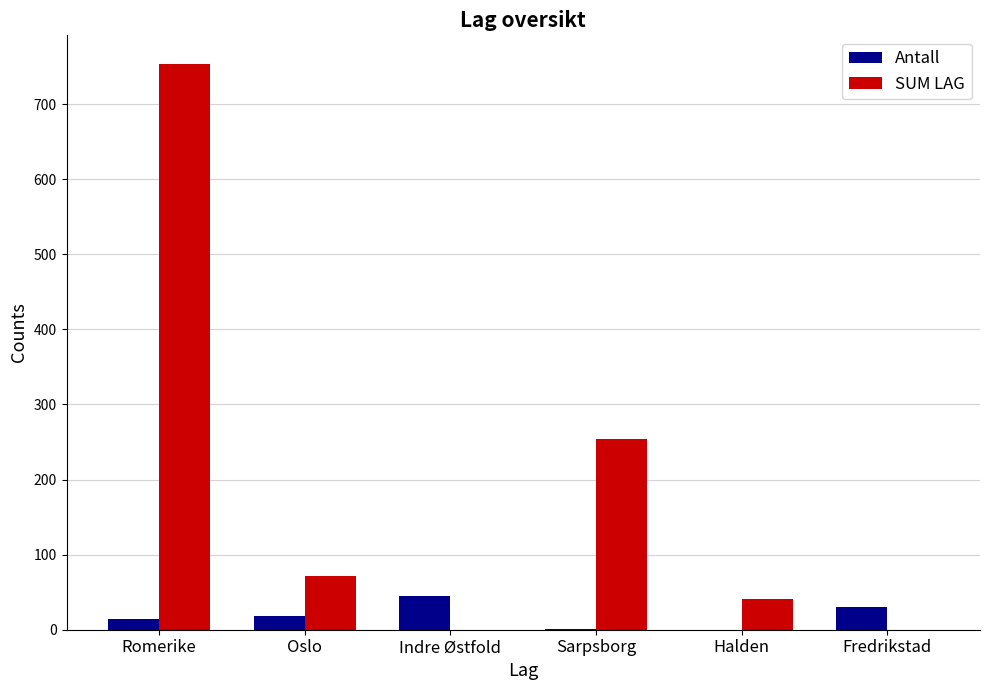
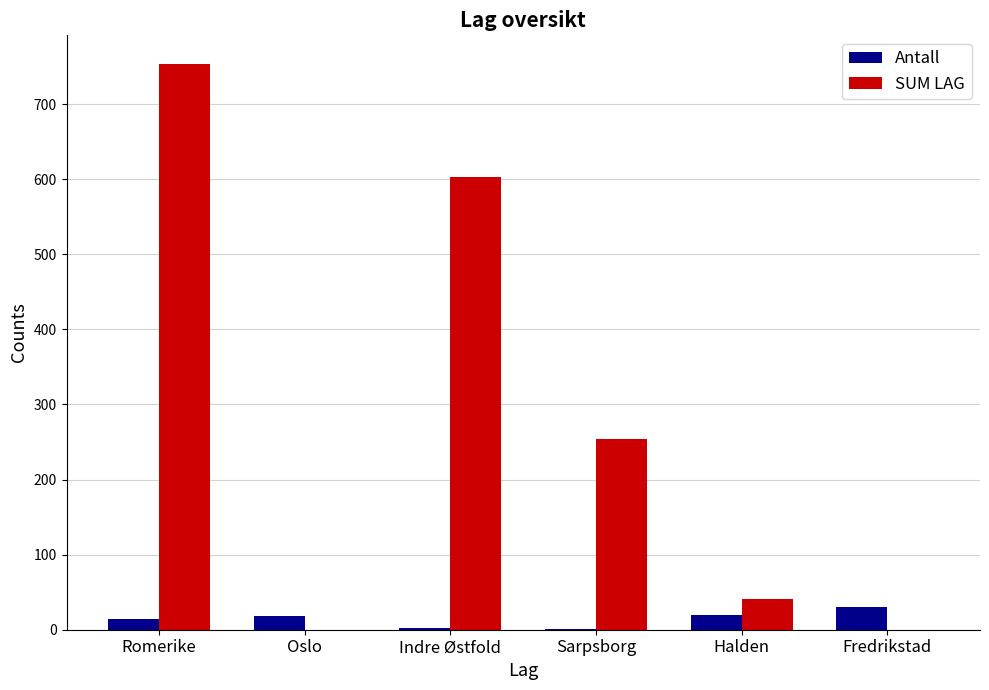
  {
    "Antall": {
      "Romerike": 10,
      "Oslo": 20,
-     "Indre Østfold": 50,
-     "Halden": 0,
+     "Indre Østfold": 0,
+     "Halden": 20,
      "Fredrikstad": 30
    },
    "SUM LAG": {
      "Romerike": 750,
-     "Oslo": 70,
-     "Indre Østfold": 0,
+     "Oslo": 0,
+     "Indre Østfold": 600,
      "Sarpsborg": 250,
      "Halden": 40,
      "Fredrikstad": 0
    }
  }
